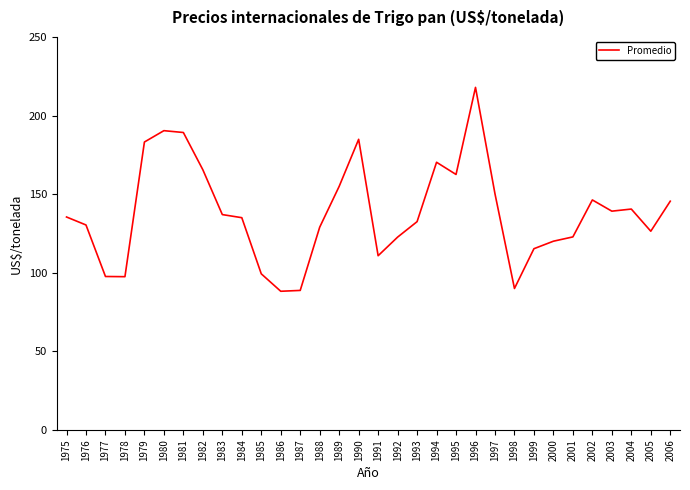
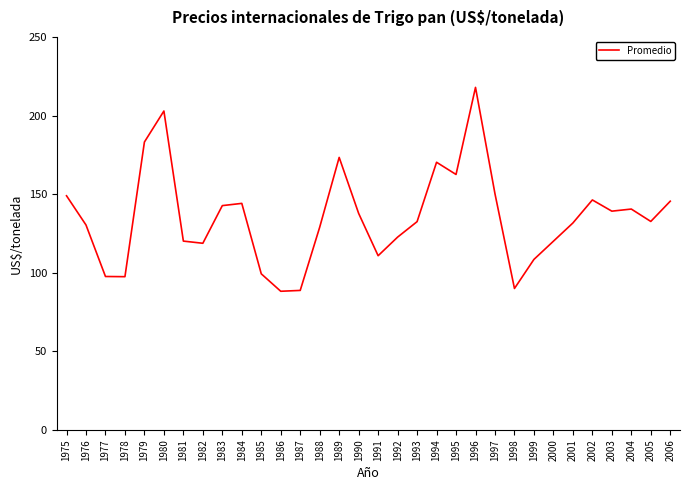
  {
-   "1975": 135,
+   "1975": 149,
    "1976": 130,
    "1977": 98,
    "1978": 97,
    "1979": 183,
-   "1980": 190,
-   "1981": 189,
-   "1982": 165,
-   "1983": 137,
-   "1984": 135,
+   "1980": 203,
+   "1981": 120,
+   "1982": 119,
+   "1983": 143,
+   "1984": 144,
    "1985": 99,
    "1986": 88,
    "1987": 89,
    "1988": 129,
-   "1989": 155,
-   "1990": 185,
+   "1989": 173,
+   "1990": 138,
    "1991": 111,
    "1992": 123,
    "1993": 132,
    "1994": 170,
    "1995": 163,
    "1996": 218,
    "1997": 150,
    "1998": 90,
-   "1999": 115,
+   "1999": 108,
    "2000": 120,
-   "2001": 123,
+   "2001": 132,
    "2002": 146,
    "2003": 139,
    "2004": 140,
-   "2005": 126,
+   "2005": 133,
    "2006": 145
  }
